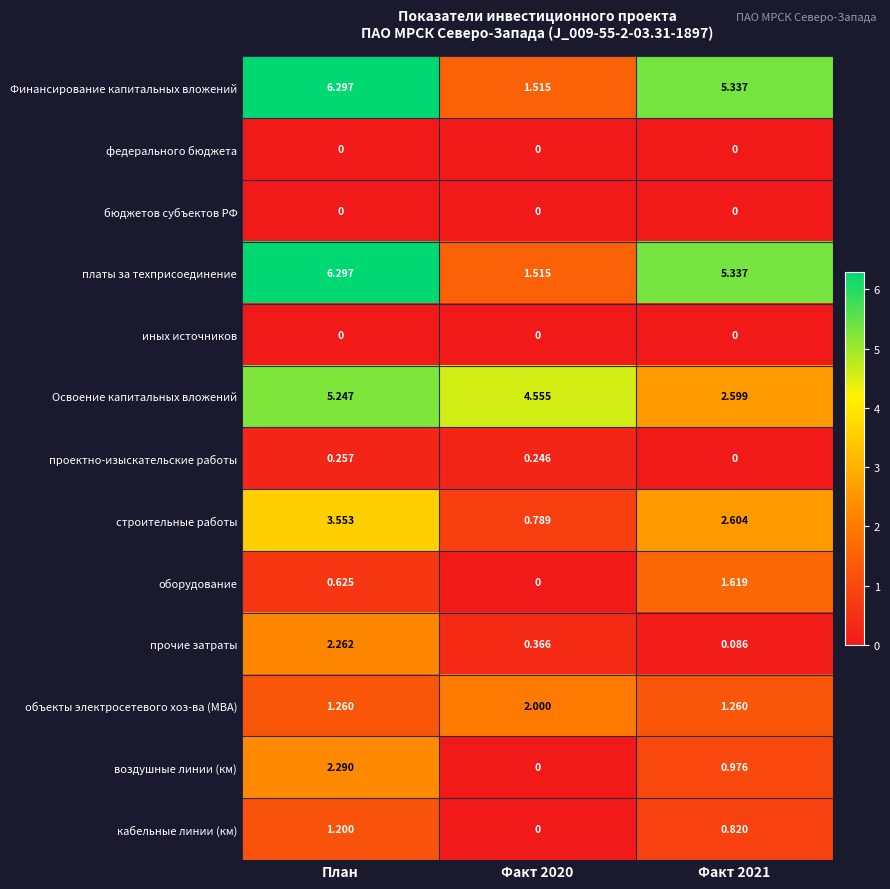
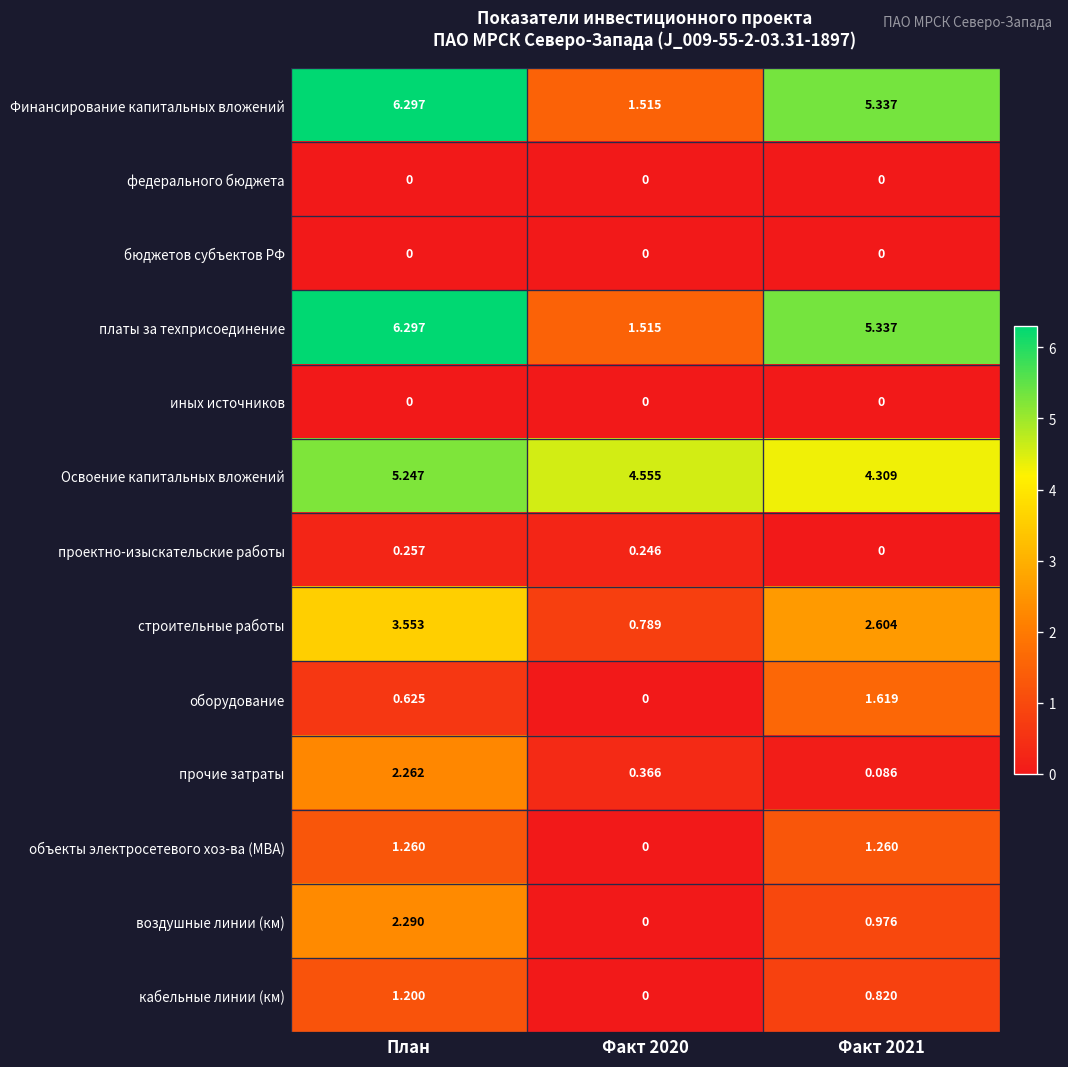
  {
    "Финансирование капитальных вложений": {
      "План": 6.297,
      "Факт 2020": 1.515,
      "Факт 2021": 5.337
    },
    "федерального бюджета": {
      "План": 0,
      "Факт 2020": 0,
      "Факт 2021": 0
    },
    "бюджетов субъектов РФ": {
      "План": 0,
      "Факт 2020": 0,
      "Факт 2021": 0
    },
    "платы за техприсоединение": {
      "План": 6.297,
      "Факт 2020": 1.515,
      "Факт 2021": 5.337
    },
    "иных источников": {
      "План": 0,
      "Факт 2020": 0,
      "Факт 2021": 0
    },
    "Освоение капитальных вложений": {
      "План": 5.247,
      "Факт 2020": 4.555,
-     "Факт 2021": 2.599
+     "Факт 2021": 4.309
    },
    "проектно-изыскательские работы": {
      "План": 0.257,
      "Факт 2020": 0.246,
      "Факт 2021": 0
    },
    "строительные работы": {
      "План": 3.553,
      "Факт 2020": 0.789,
      "Факт 2021": 2.604
    },
    "оборудование": {
      "План": 0.625,
      "Факт 2020": 0,
      "Факт 2021": 1.619
    },
    "прочие затраты": {
      "План": 2.262,
      "Факт 2020": 0.366,
      "Факт 2021": 0.086
    },
    "объекты электросетевого хоз-ва (МВА)": {
      "План": 1.260,
-     "Факт 2020": 2.000,
+     "Факт 2020": 0,
      "Факт 2021": 1.260
    },
    "воздушные линии (км)": {
      "План": 2.290,
      "Факт 2020": 0,
      "Факт 2021": 0.976
    },
    "кабельные линии (км)": {
      "План": 1.200,
      "Факт 2020": 0,
      "Факт 2021": 0.820
    }
  }
